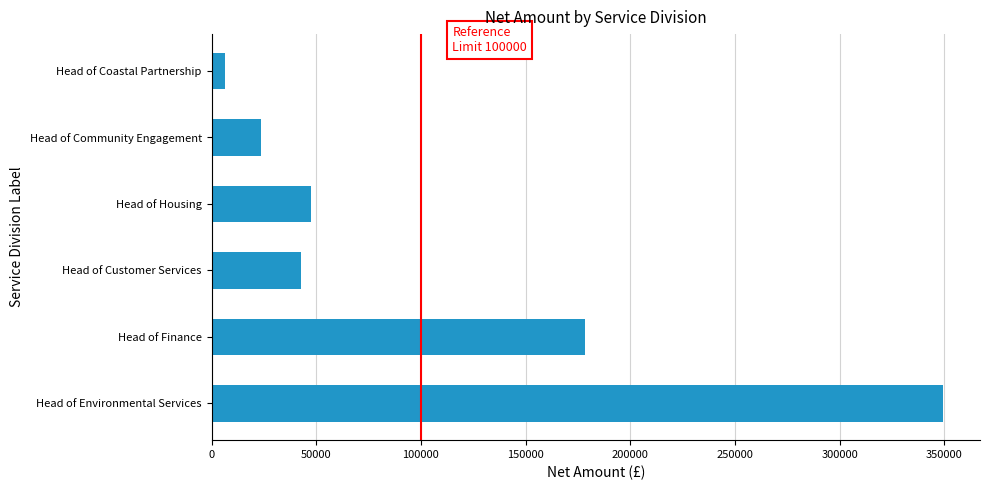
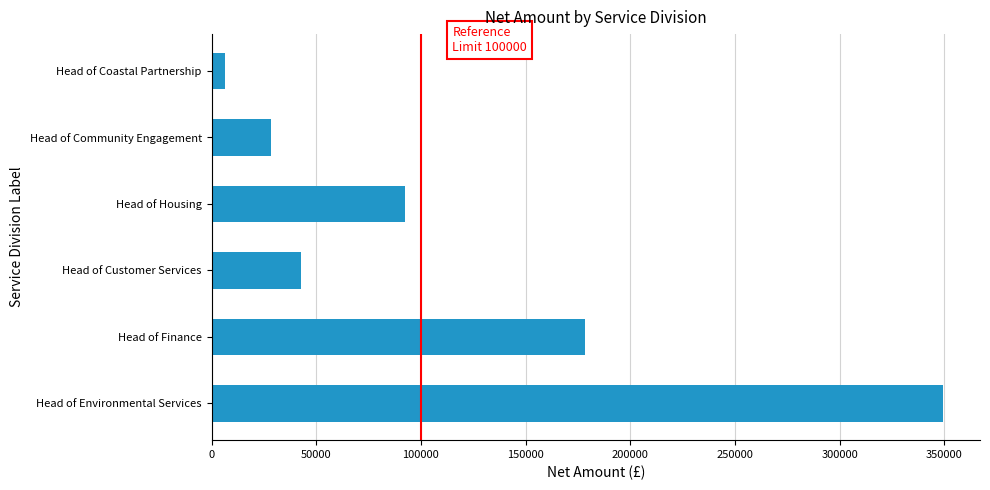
  {
    "Head of Coastal Partnership": 7000,
-   "Head of Community Engagement": 24000,
-   "Head of Housing": 48000,
+   "Head of Community Engagement": 29000,
+   "Head of Housing": 92000,
    "Head of Customer Services": 43000,
    "Head of Finance": 178000,
    "Head of Environmental Services": 350000
  }
